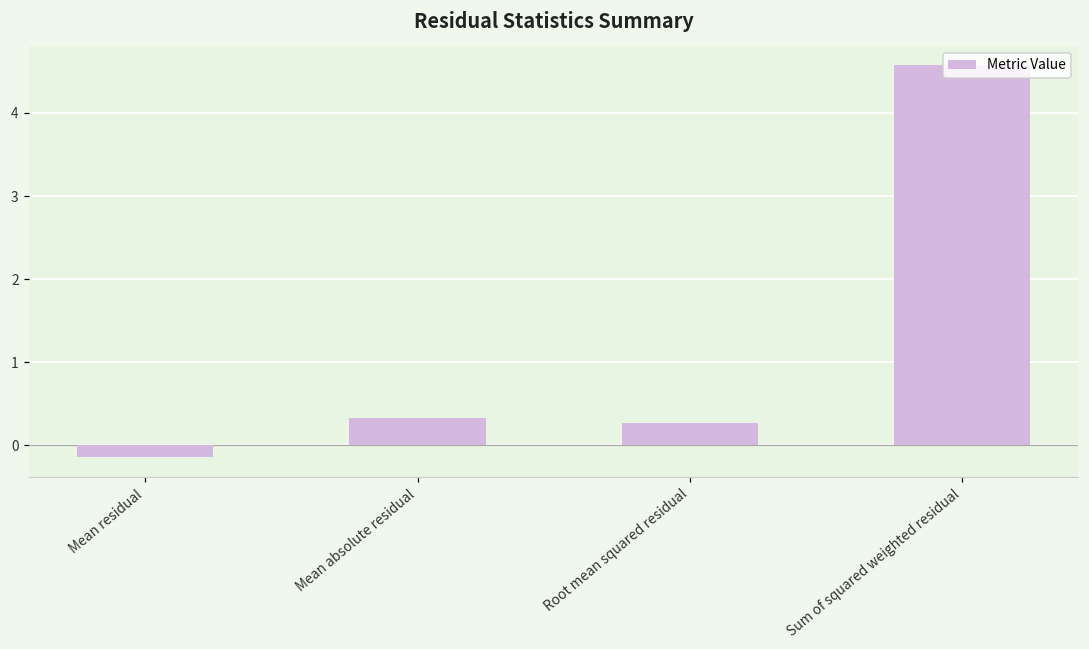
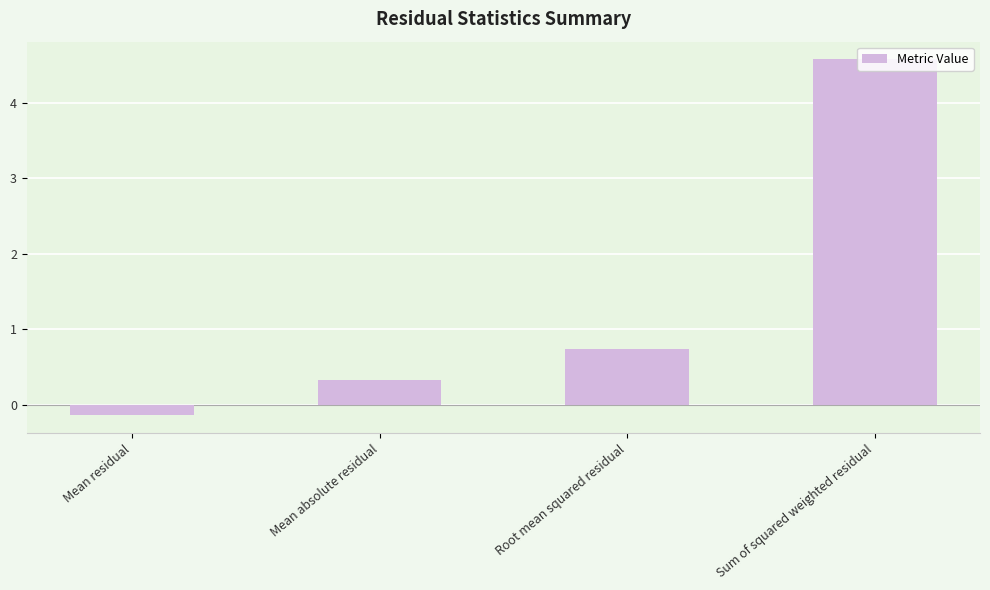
  {
    "Mean residual": -0.1,
    "Mean absolute residual": 0.3,
-   "Root mean squared residual": 0.3
+   "Root mean squared residual": 0.7
  }
